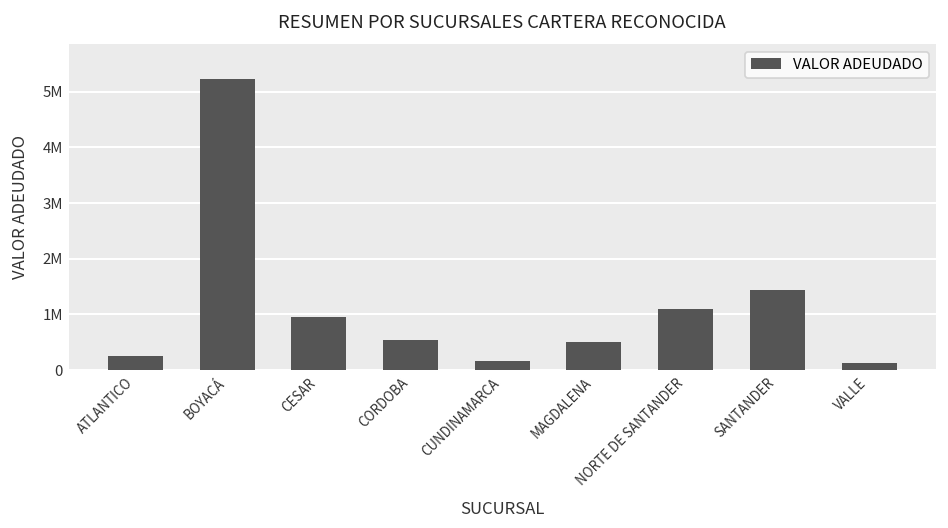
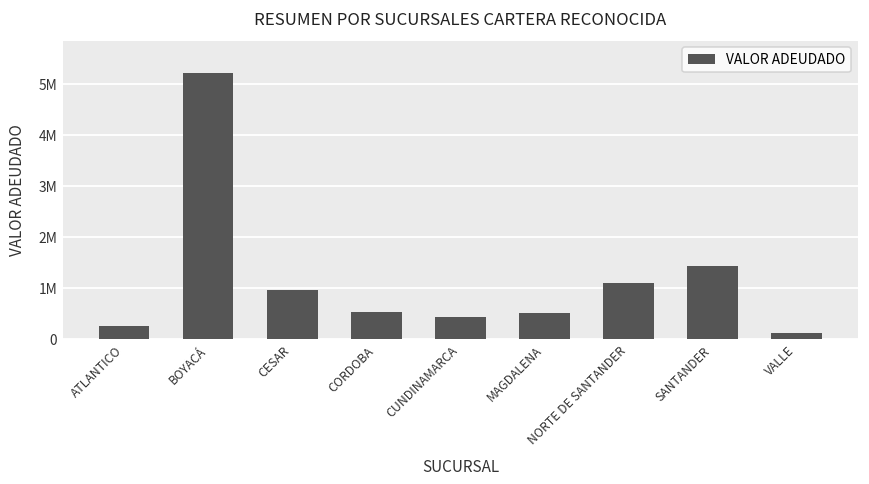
  {
    "ATLANTICO": 300000,
    "BOYACÁ": 5200000,
    "CESAR": 1000000,
    "CORDOBA": 500000,
-   "CUNDINAMARCA": 200000,
+   "CUNDINAMARCA": 400000,
    "MAGDALENA": 500000,
    "NORTE DE SANTANDER": 1100000,
    "SANTANDER": 1400000,
    "VALLE": 100000
  }
